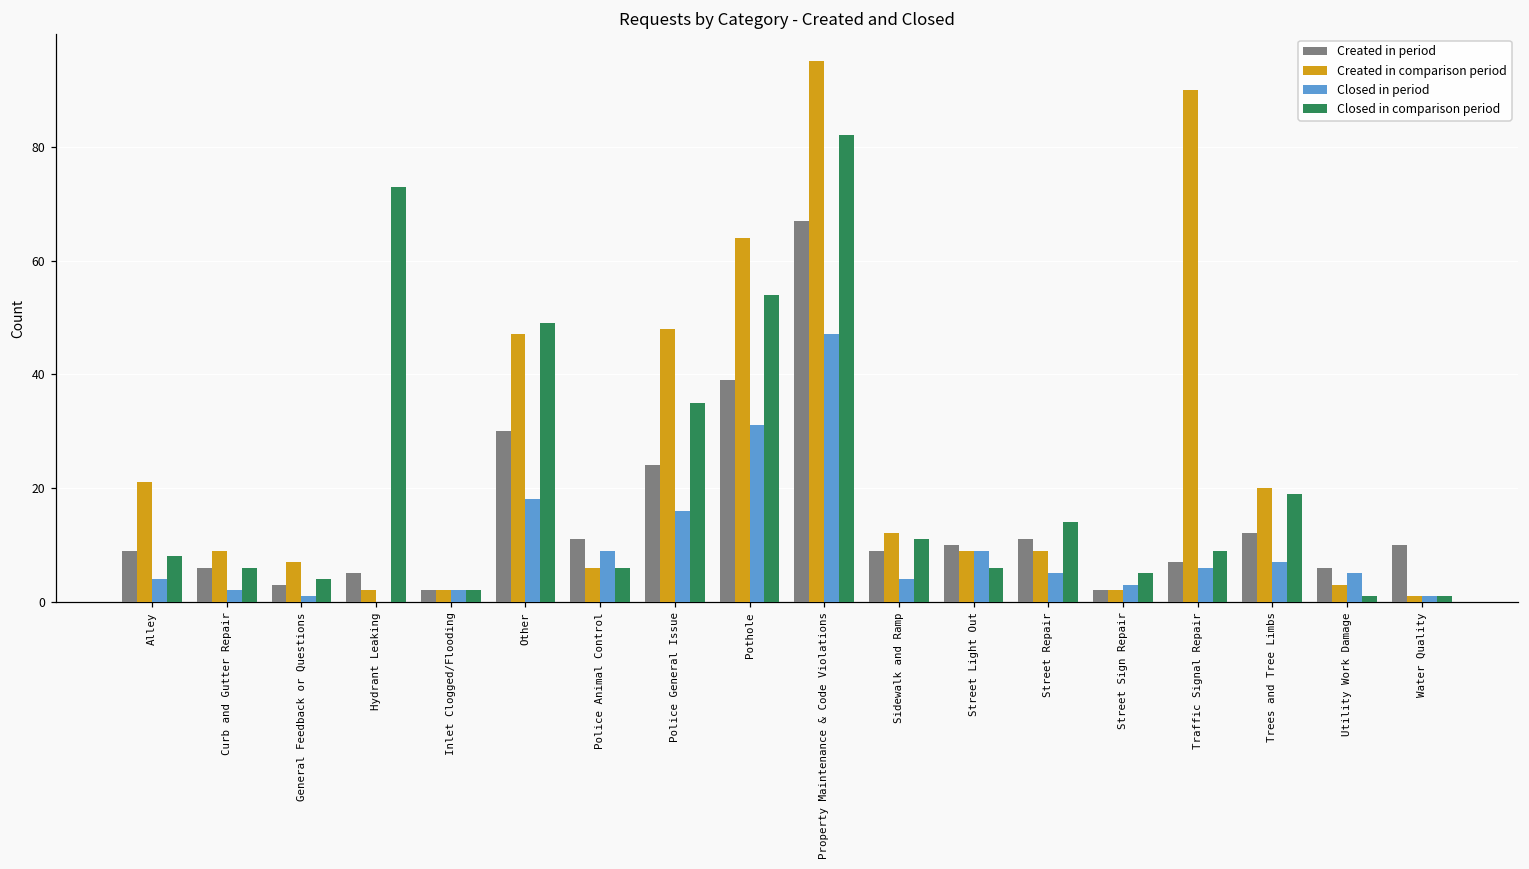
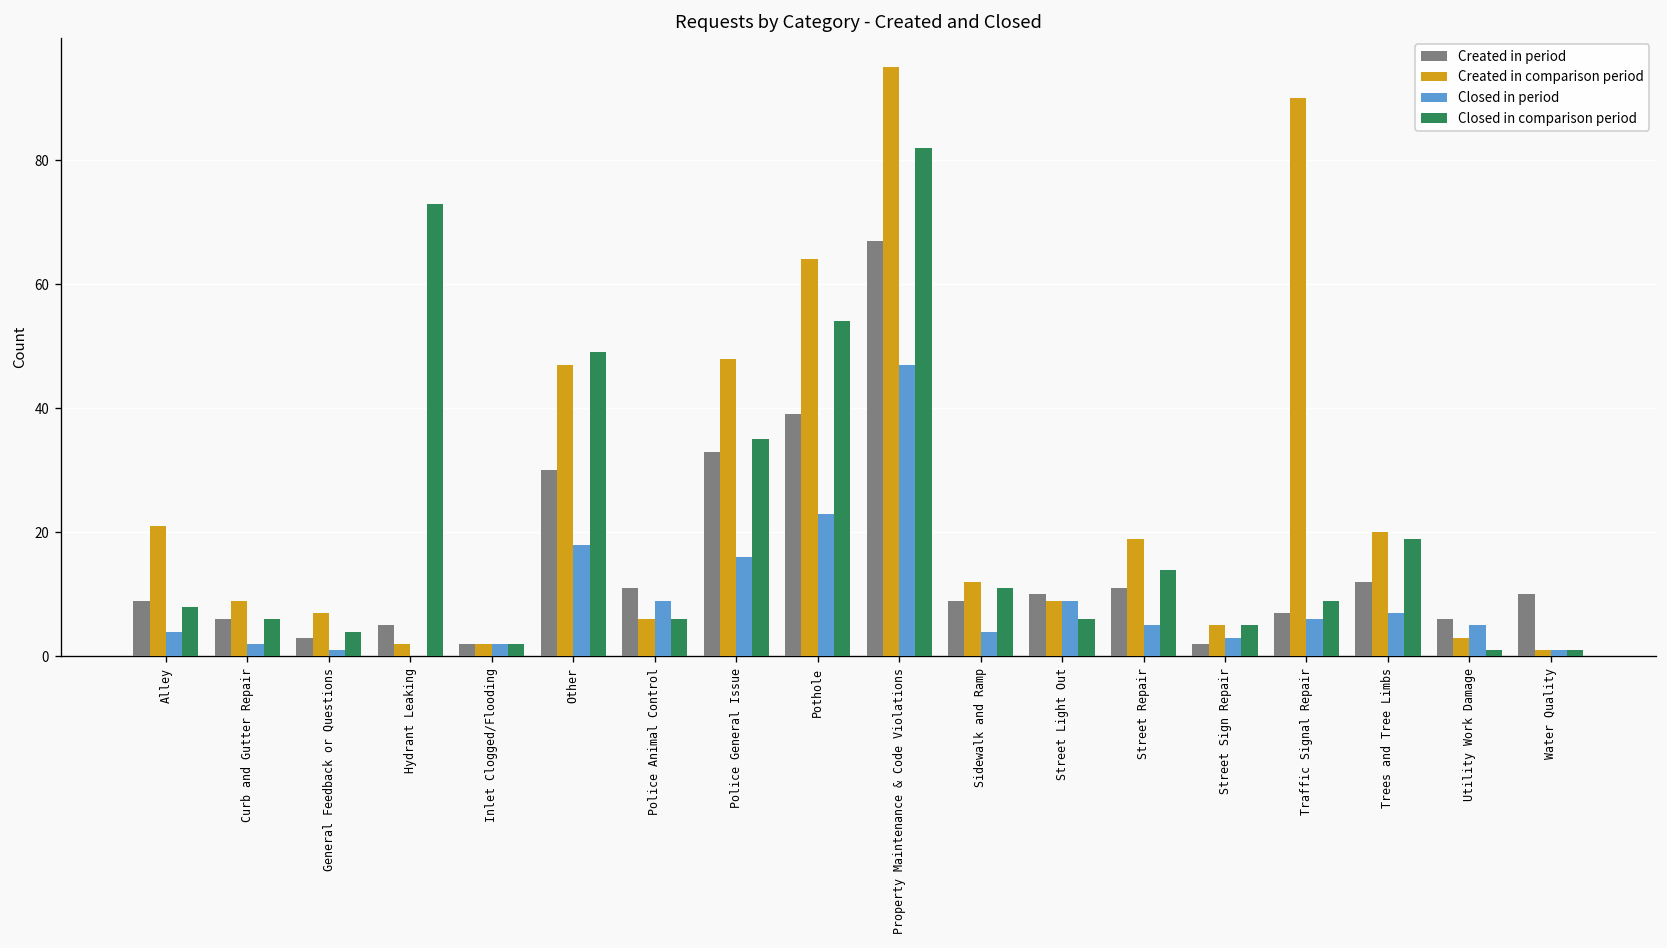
  {
    "Created in period": {
      "Alley": 9,
      "Curb and Gutter Repair": 6,
      "General Feedback or Questions": 3,
      "Hydrant Leaking": 5,
      "Inlet Clogged/Flooding": 2,
      "Other": 30,
      "Police Animal Control": 11,
-     "Police General Issue": 24,
+     "Police General Issue": 33,
      "Pothole": 39,
      "Property Maintenance & Code Violations": 67,
      "Sidewalk and Ramp": 9,
      "Street Light Out": 10,
      "Street Repair": 11,
      "Street Sign Repair": 2,
      "Traffic Signal Repair": 7,
      "Trees and Tree Limbs": 12,
      "Utility Work Damage": 6,
      "Water Quality": 10
    },
    "Created in comparison period": {
      "Alley": 21,
      "Curb and Gutter Repair": 9,
      "General Feedback or Questions": 7,
      "Hydrant Leaking": 2,
      "Inlet Clogged/Flooding": 2,
      "Other": 47,
      "Police Animal Control": 6,
      "Police General Issue": 48,
      "Pothole": 64,
      "Property Maintenance & Code Violations": 95,
      "Sidewalk and Ramp": 12,
      "Street Light Out": 9,
-     "Street Repair": 9,
-     "Street Sign Repair": 2,
+     "Street Repair": 19,
+     "Street Sign Repair": 5,
      "Traffic Signal Repair": 90,
      "Trees and Tree Limbs": 20,
      "Utility Work Damage": 3,
      "Water Quality": 1
    },
    "Closed in period": {
      "Alley": 4,
      "Curb and Gutter Repair": 2,
      "General Feedback or Questions": 1,
      "Hydrant Leaking": 0,
      "Inlet Clogged/Flooding": 2,
      "Other": 18,
      "Police Animal Control": 9,
      "Police General Issue": 16,
-     "Pothole": 31,
+     "Pothole": 23,
      "Property Maintenance & Code Violations": 47,
      "Sidewalk and Ramp": 4,
      "Street Light Out": 9,
      "Street Repair": 5,
      "Street Sign Repair": 3,
      "Traffic Signal Repair": 6,
      "Trees and Tree Limbs": 7,
      "Utility Work Damage": 5,
      "Water Quality": 1
    },
    "Closed in comparison period": {
      "Alley": 8,
      "Curb and Gutter Repair": 6,
      "General Feedback or Questions": 4,
      "Hydrant Leaking": 73,
      "Inlet Clogged/Flooding": 2,
      "Other": 49,
      "Police Animal Control": 6,
      "Police General Issue": 35,
      "Pothole": 54,
      "Property Maintenance & Code Violations": 82,
      "Sidewalk and Ramp": 11,
      "Street Light Out": 6,
      "Street Repair": 14,
      "Street Sign Repair": 5,
      "Traffic Signal Repair": 9,
      "Trees and Tree Limbs": 19,
      "Utility Work Damage": 1,
      "Water Quality": 1
    }
  }
